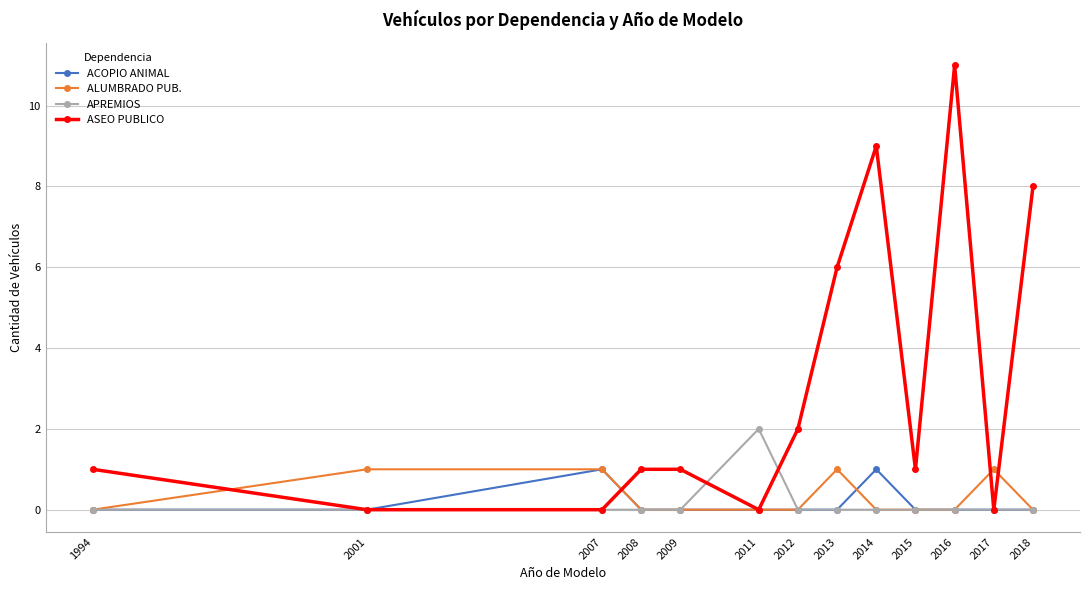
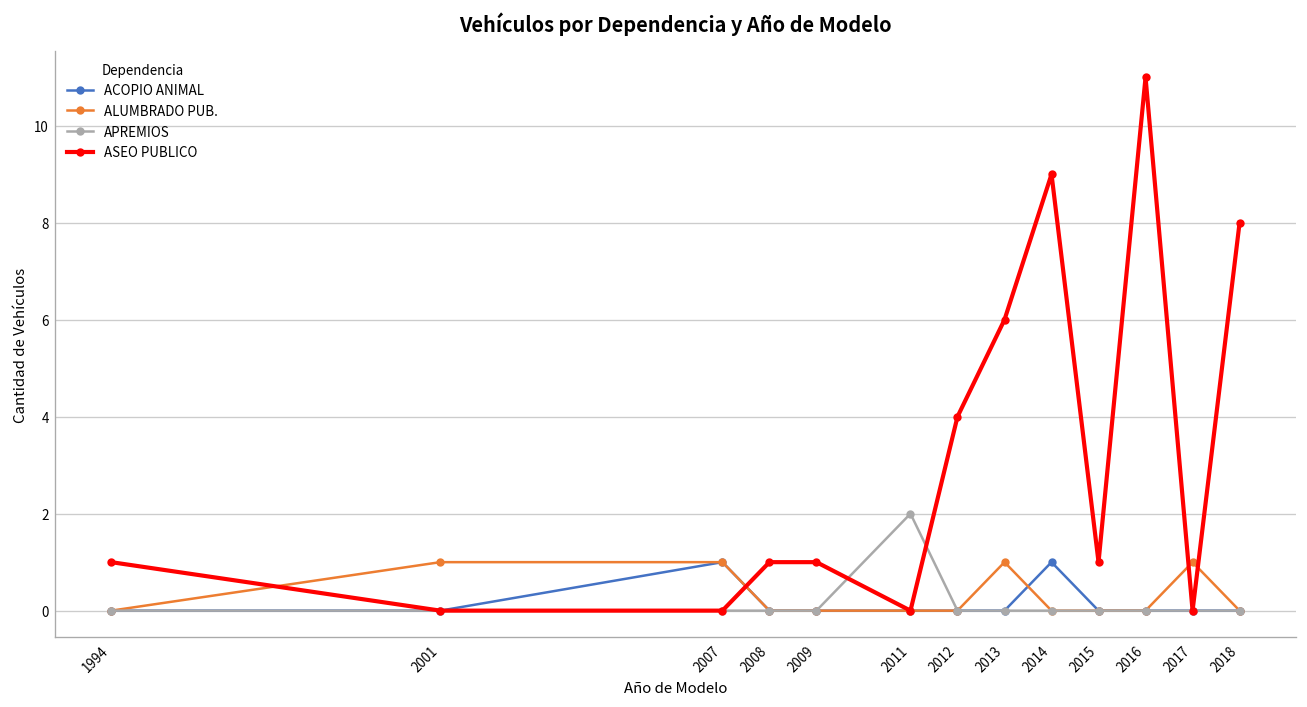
  {
    "ACOPIO ANIMAL": {
      "2014": 1
    },
    "ALUMBRADO PUB.": {
      "2001": 1,
      "2013": 1,
      "2017": 1
    },
    "APREMIOS": {
      "2011": 2
    },
    "ASEO PUBLICO": {
      "1994": 1,
      "2008": 1,
      "2009": 1,
-     "2012": 2,
+     "2012": 4,
      "2013": 6,
      "2014": 9,
      "2015": 1,
      "2016": 11,
      "2018": 8
    }
  }
